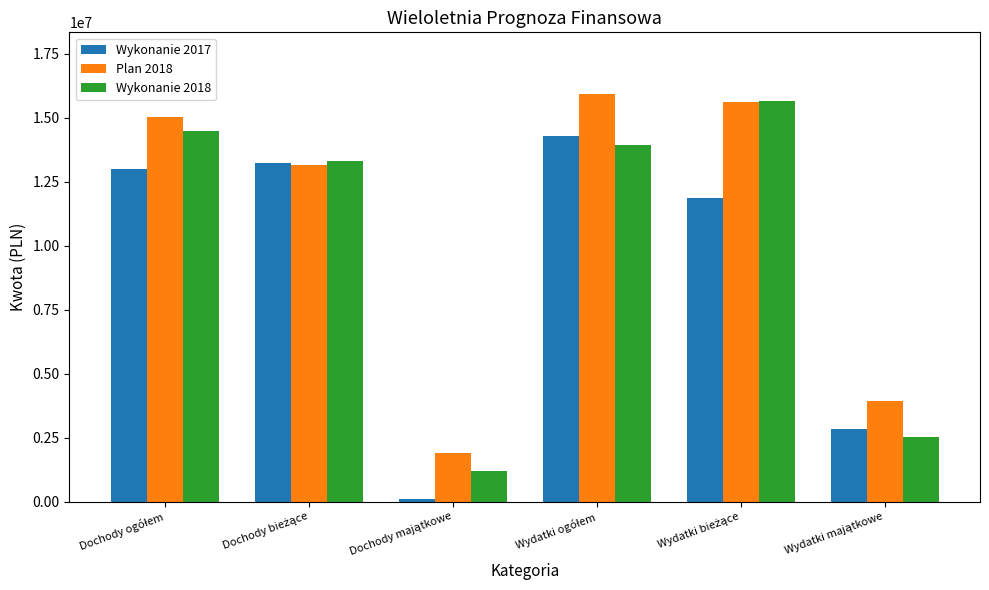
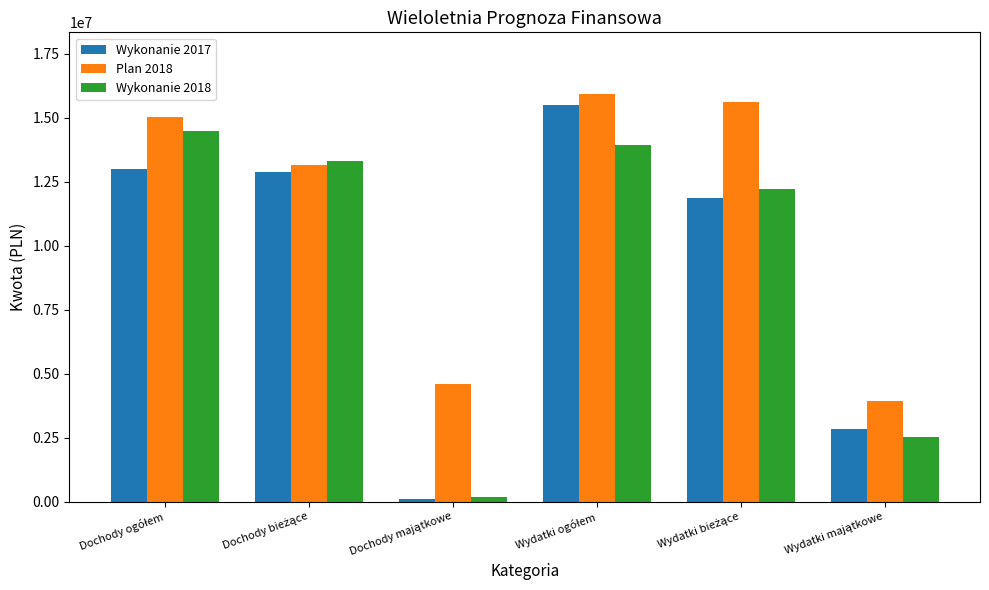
  {
    "Wykonanie 2017": {
      "Dochody ogółem": 13000000,
-     "Dochody bieżące": 13200000,
-     "Wydatki ogółem": 14300000,
+     "Dochody bieżące": 12900000,
+     "Wydatki ogółem": 15500000,
      "Wydatki bieżące": 11900000,
      "Wydatki majątkowe": 2800000
    },
    "Plan 2018": {
      "Dochody ogółem": 15000000,
      "Dochody bieżące": 13100000,
-     "Dochody majątkowe": 1900000,
+     "Dochody majątkowe": 4600000,
      "Wydatki ogółem": 15900000,
      "Wydatki bieżące": 15600000,
      "Wydatki majątkowe": 3900000
    },
    "Wykonanie 2018": {
      "Dochody ogółem": 14500000,
      "Dochody bieżące": 13300000,
-     "Dochody majątkowe": 1200000,
+     "Dochody majątkowe": 200000,
      "Wydatki ogółem": 13900000,
-     "Wydatki bieżące": 15600000,
+     "Wydatki bieżące": 12200000,
      "Wydatki majątkowe": 2500000
    }
  }
